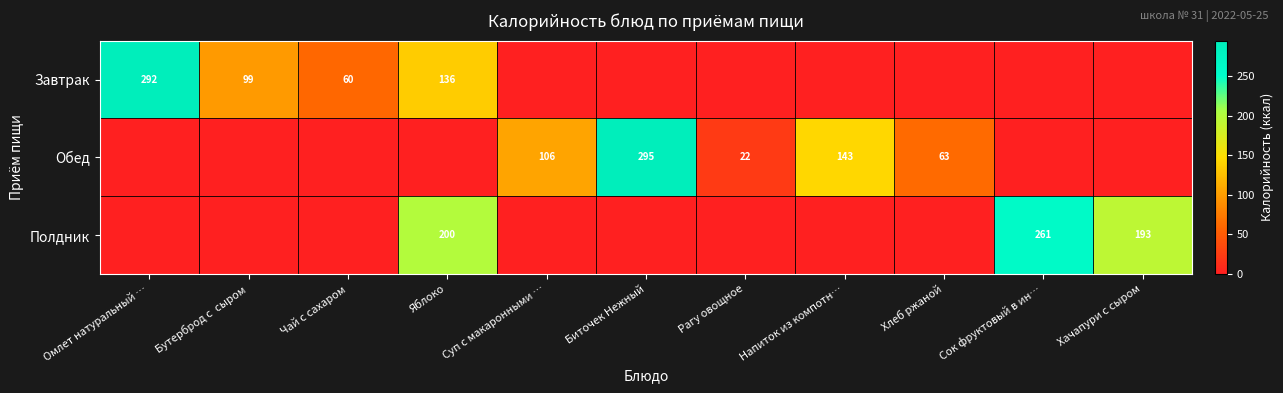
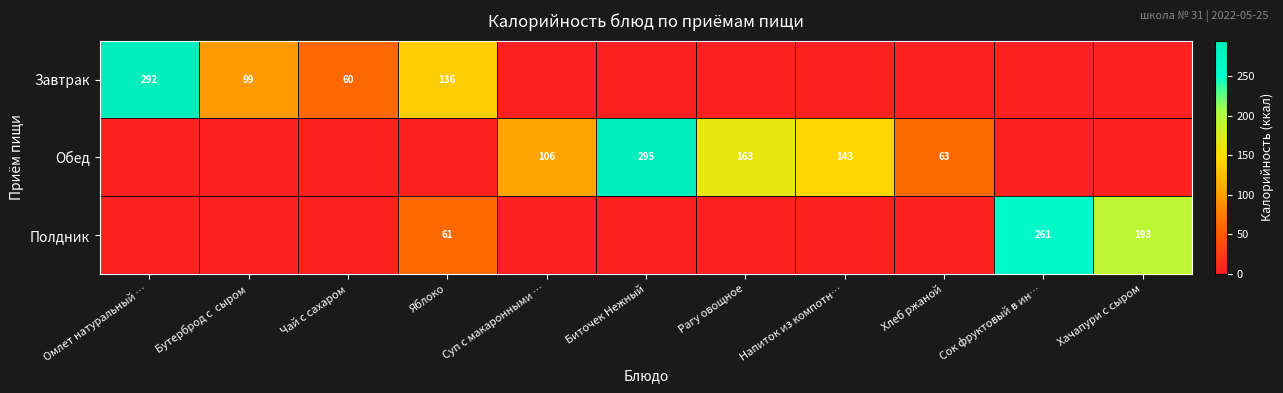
  {
    "Завтрак": {
      "Омлет натуральный …": 292,
      "Бутерброд с сыром": 99,
      "Чай с сахаром": 60,
      "Яблоко": 136
    },
    "Обед": {
      "Суп с макаронными …": 106,
      "Биточек Нежный": 295,
-     "Рагу овощное": 22,
+     "Рагу овощное": 163,
      "Напиток из компотн…": 143,
      "Хлеб ржаной": 63
    },
    "Полдник": {
-     "Яблоко": 200,
+     "Яблоко": 61,
      "Сок фруктовый в ин…": 261,
      "Хачапури с сыром": 193
    }
  }
